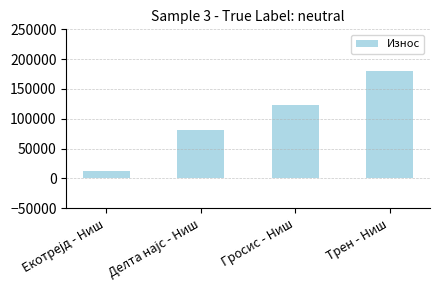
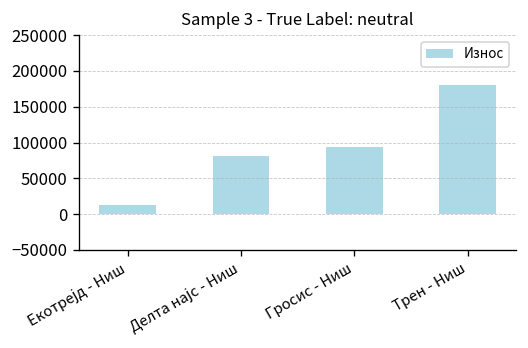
  {
    "Екотрејд - Ниш": 10000,
    "Делта најс - Ниш": 80000,
-   "Гросис - Ниш": 120000,
+   "Гросис - Ниш": 90000,
    "Трен - Ниш": 180000
  }
